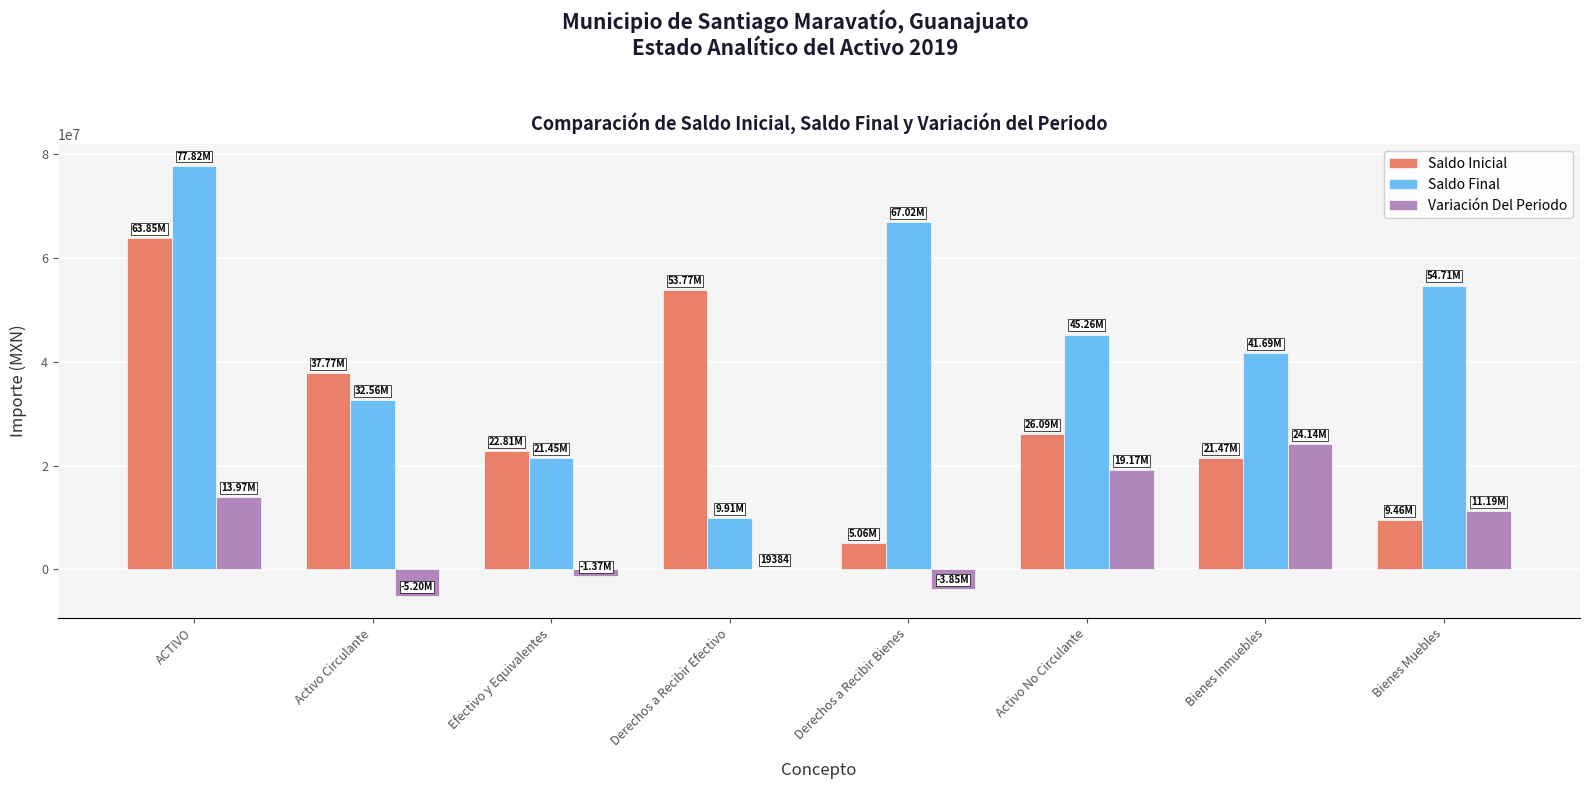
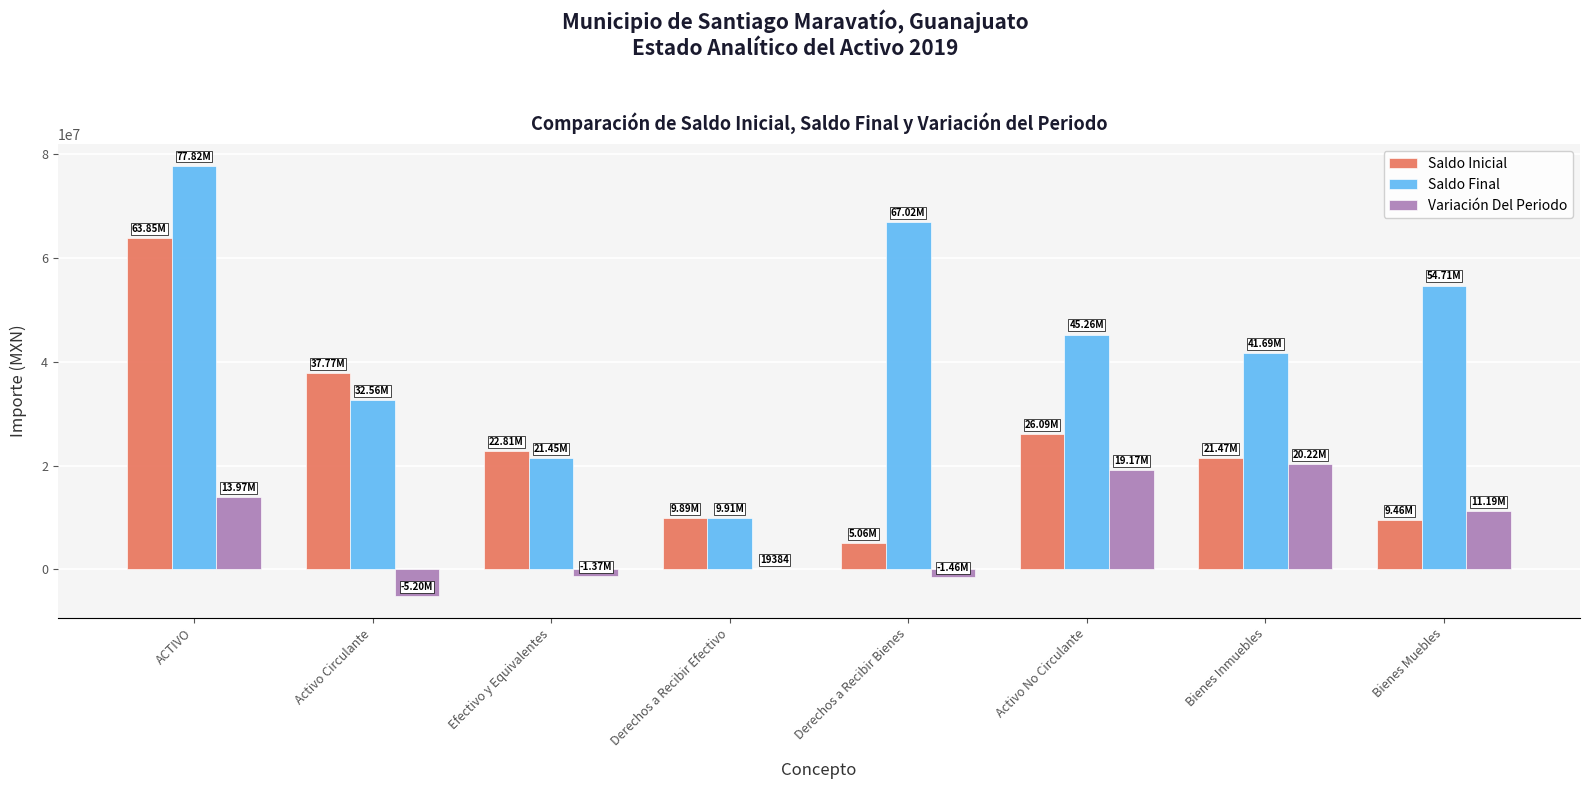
  {
    "Saldo Inicial": {
-     "Derechos a Recibir Efectivo": "53.77M"
+     "Derechos a Recibir Efectivo": "9.89M"
    },
    "Variación Del Periodo": {
-     "Derechos a Recibir Bienes": "-3.85M",
-     "Bienes Inmuebles": "24.14M"
+     "Derechos a Recibir Bienes": "-1.46M",
+     "Bienes Inmuebles": "20.22M"
    }
  }
